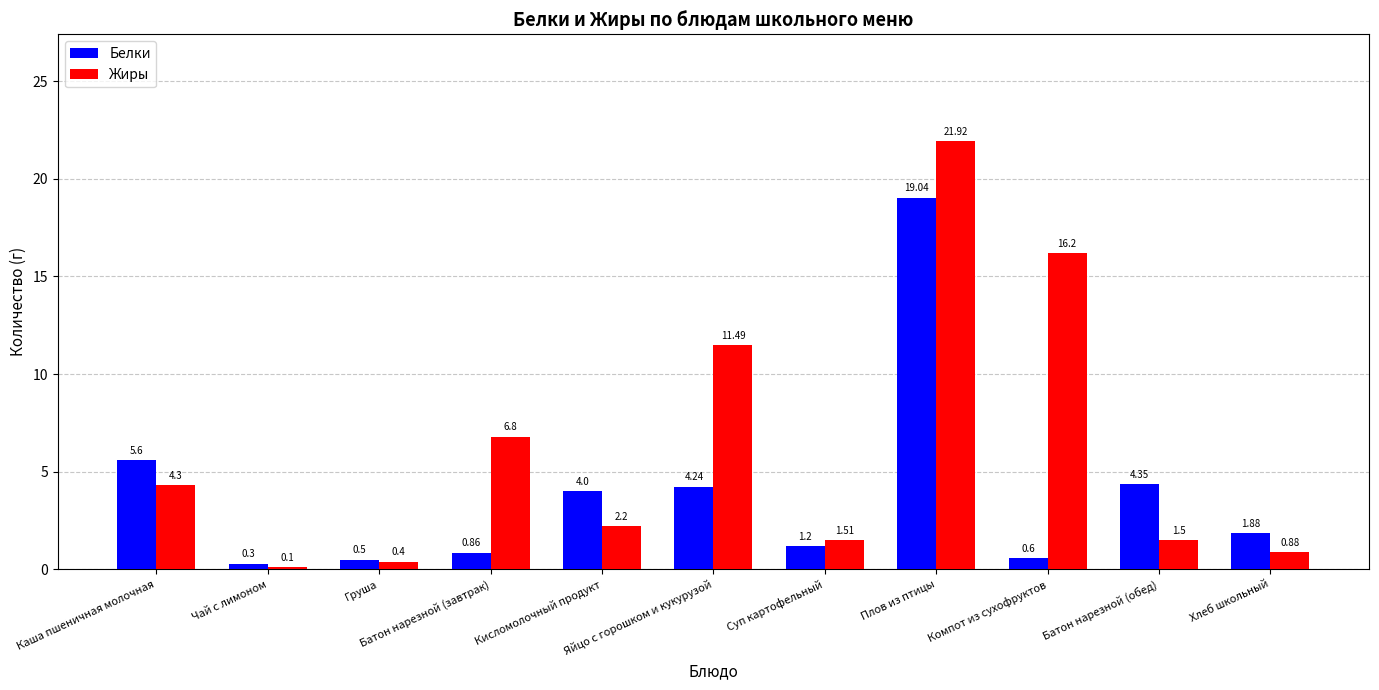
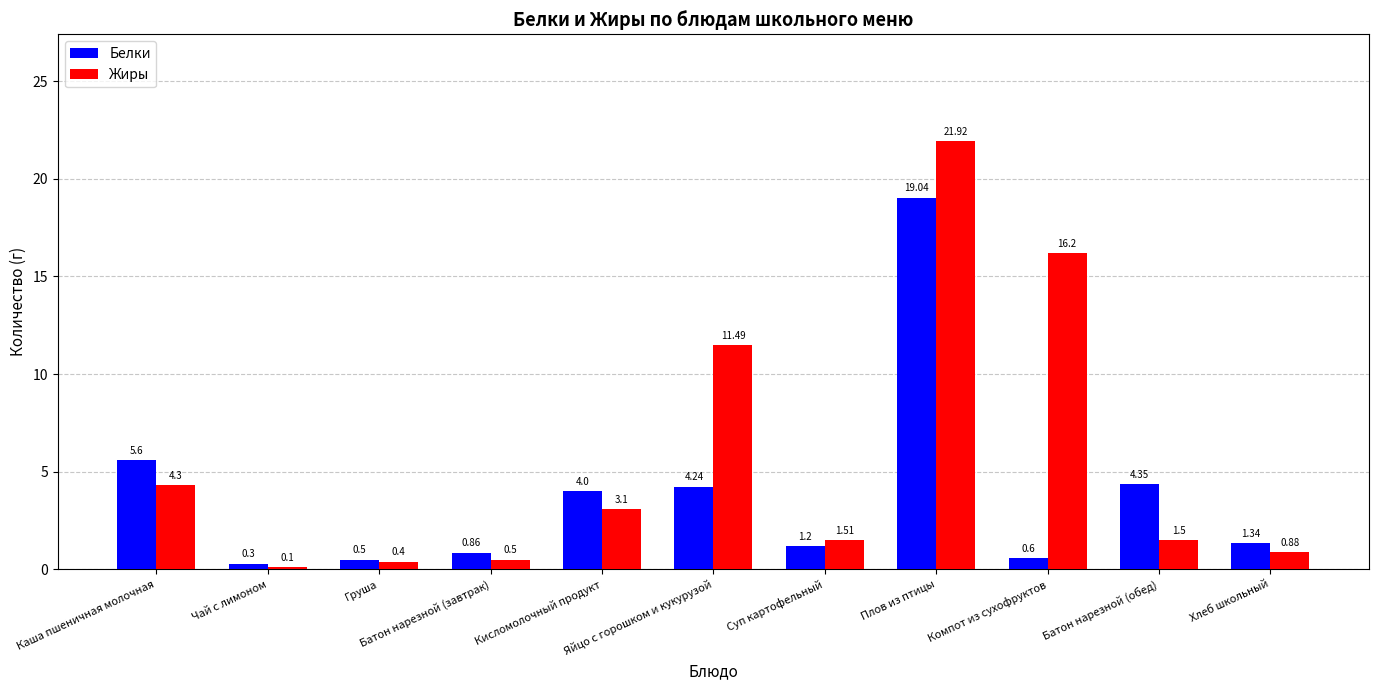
  {
    "Белки": {
      "Каша пшеничная молочная": 5.6,
      "Чай с лимоном": 0.3,
      "Груша": 0.5,
      "Батон нарезной (завтрак)": 0.86,
      "Кисломолочный продукт": 4.0,
      "Яйцо с горошком и кукурузой": 4.24,
      "Суп картофельный": 1.2,
      "Плов из птицы": 19.04,
      "Компот из сухофруктов": 0.6,
      "Батон нарезной (обед)": 4.35,
-     "Хлеб школьный": 1.88
+     "Хлеб школьный": 1.34
    },
    "Жиры": {
      "Каша пшеничная молочная": 4.3,
      "Чай с лимоном": 0.1,
      "Груша": 0.4,
-     "Батон нарезной (завтрак)": 6.8,
-     "Кисломолочный продукт": 2.2,
+     "Батон нарезной (завтрак)": 0.5,
+     "Кисломолочный продукт": 3.1,
      "Яйцо с горошком и кукурузой": 11.49,
      "Суп картофельный": 1.51,
      "Плов из птицы": 21.92,
      "Компот из сухофруктов": 16.2,
      "Батон нарезной (обед)": 1.5,
      "Хлеб школьный": 0.88
    }
  }
